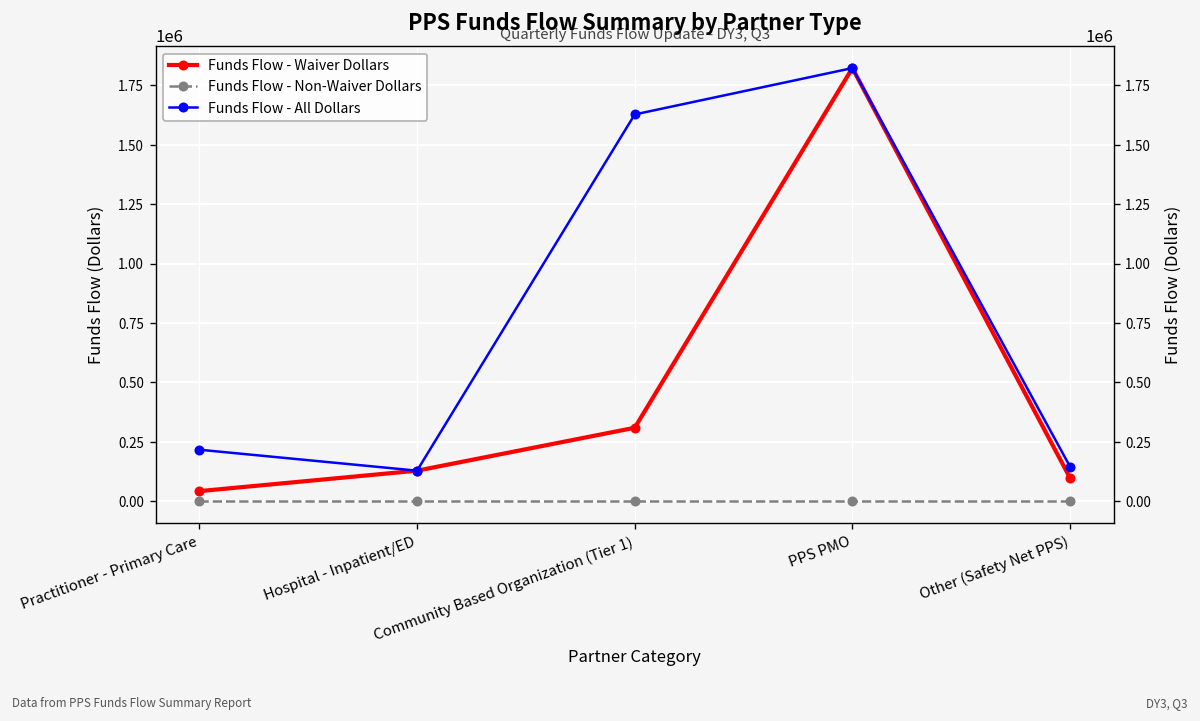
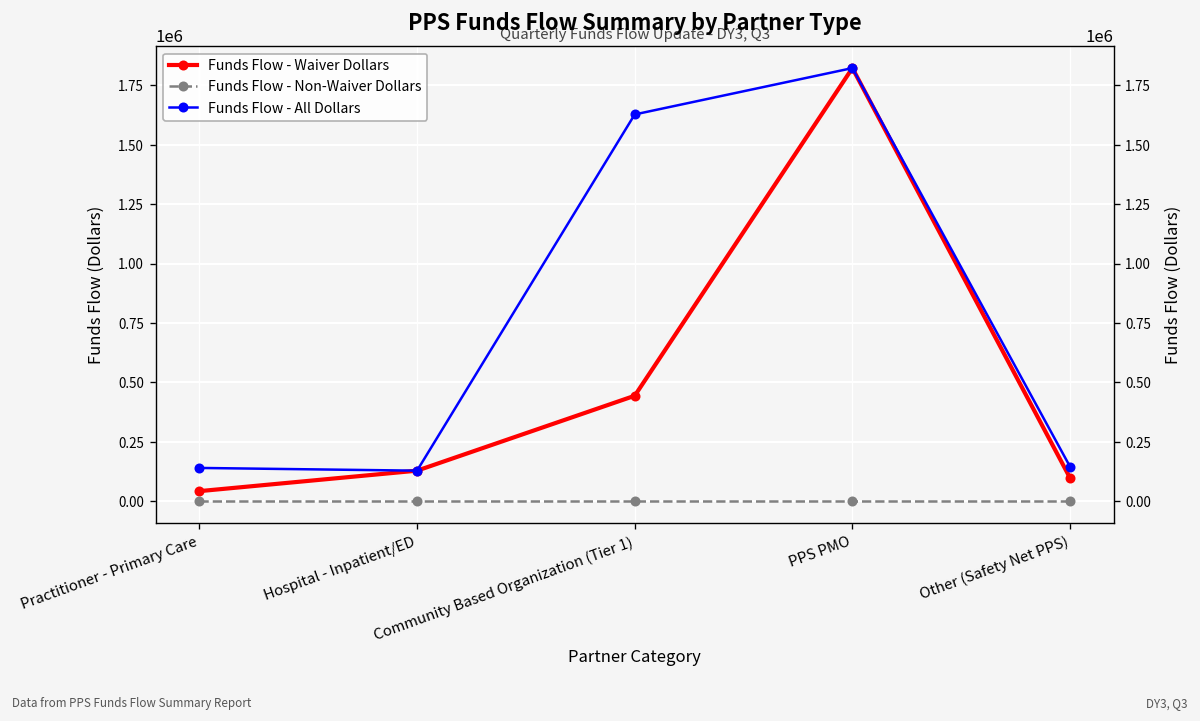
  {
    "Funds Flow - Waiver Dollars": {
      "Practitioner - Primary Care": 40000,
-     "Community Based Organization (Tier 1)": 310000,
+     "Community Based Organization (Tier 1)": 440000,
      "Other (Safety Net PPS)": 100000
    },
    "Funds Flow - Non-Waiver Dollars": {
      "Practitioner - Primary Care": 0,
      "Hospital - Inpatient/ED": 0,
      "Community Based Organization (Tier 1)": 0,
      "PPS PMO": 0,
      "Other (Safety Net PPS)": 0
    },
    "Funds Flow - All Dollars": {
-     "Practitioner - Primary Care": 220000,
+     "Practitioner - Primary Care": 140000,
      "Community Based Organization (Tier 1)": 1630000,
      "Other (Safety Net PPS)": 150000
    }
  }
